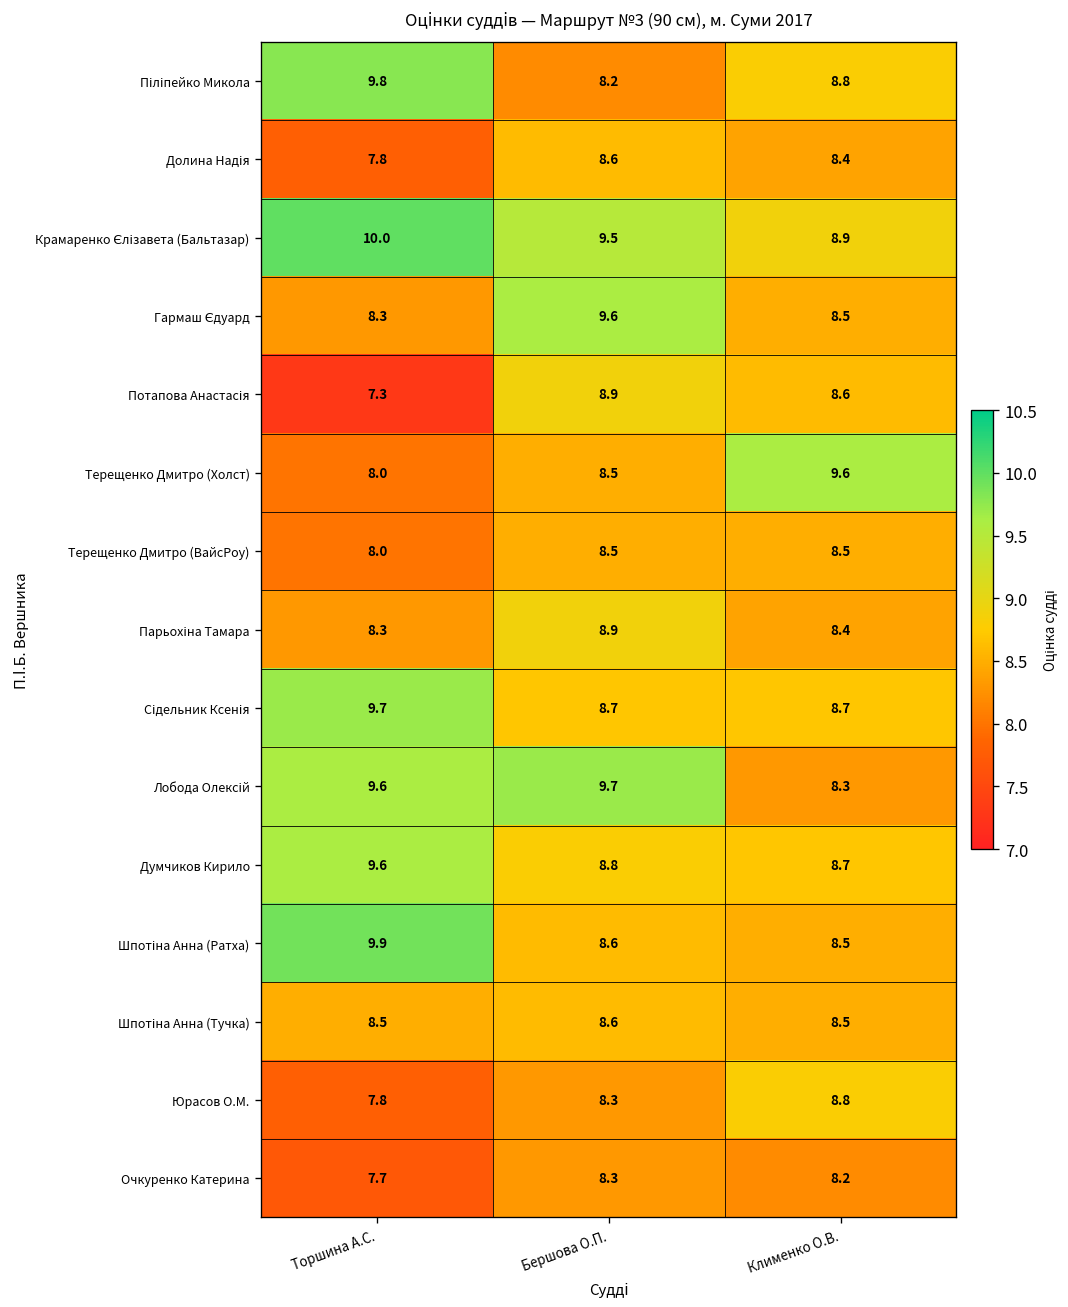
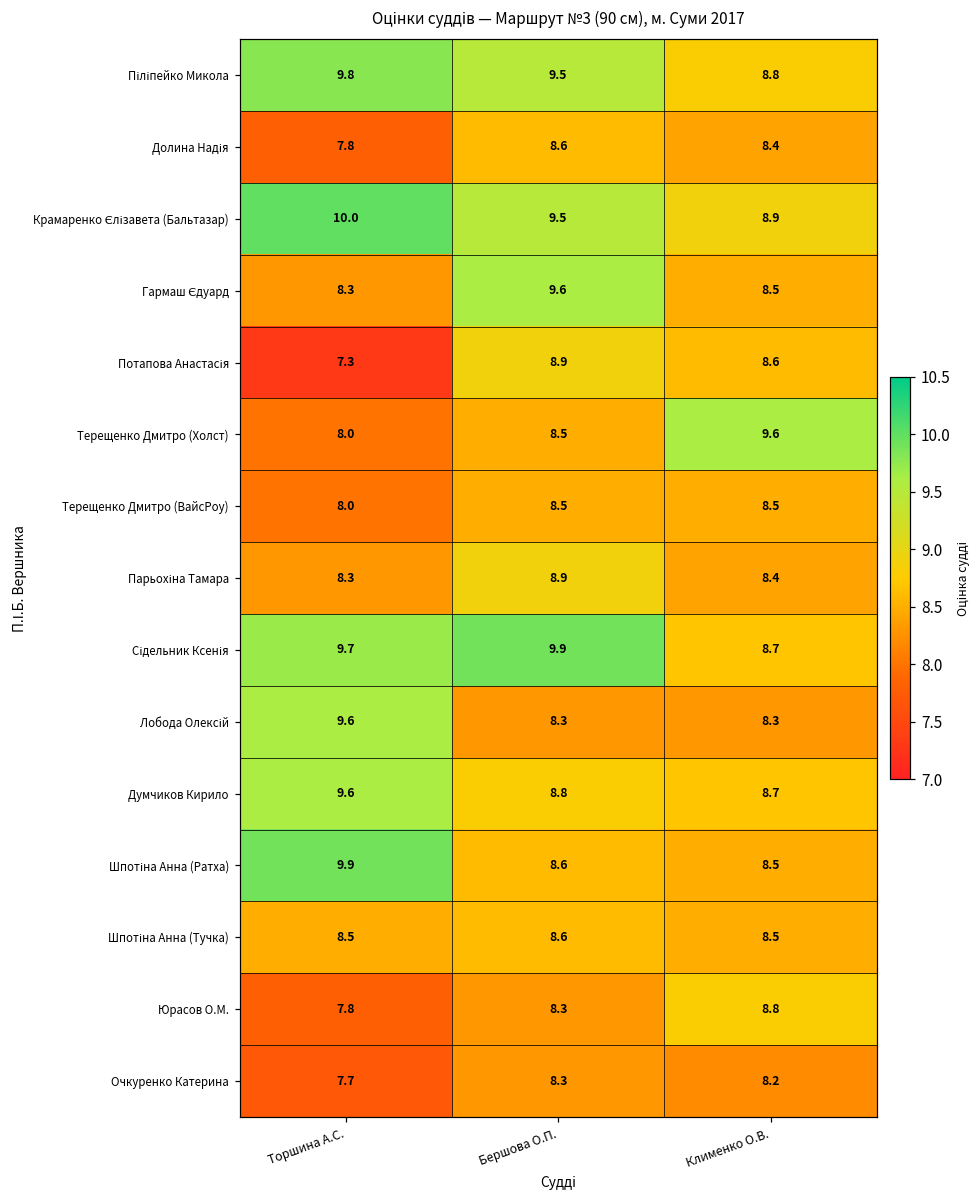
  {
    "Піліпейко Микола": {
      "Торшина А.С.": 9.8,
-     "Бершова О.П.": 8.2,
+     "Бершова О.П.": 9.5,
      "Клименко О.В.": 8.8
    },
    "Долина Надія": {
      "Торшина А.С.": 7.8,
      "Бершова О.П.": 8.6,
      "Клименко О.В.": 8.4
    },
    "Крамаренко Єлізавета (Бальтазар)": {
      "Торшина А.С.": 10.0,
      "Бершова О.П.": 9.5,
      "Клименко О.В.": 8.9
    },
    "Гармаш Єдуард": {
      "Торшина А.С.": 8.3,
      "Бершова О.П.": 9.6,
      "Клименко О.В.": 8.5
    },
    "Потапова Анастасія": {
      "Торшина А.С.": 7.3,
      "Бершова О.П.": 8.9,
      "Клименко О.В.": 8.6
    },
    "Терещенко Дмитро (Холст)": {
      "Торшина А.С.": 8.0,
      "Бершова О.П.": 8.5,
      "Клименко О.В.": 9.6
    },
    "Терещенко Дмитро (ВайсРоу)": {
      "Торшина А.С.": 8.0,
      "Бершова О.П.": 8.5,
      "Клименко О.В.": 8.5
    },
    "Парьохіна Тамара": {
      "Торшина А.С.": 8.3,
      "Бершова О.П.": 8.9,
      "Клименко О.В.": 8.4
    },
    "Сідельник Ксенія": {
      "Торшина А.С.": 9.7,
-     "Бершова О.П.": 8.7,
+     "Бершова О.П.": 9.9,
      "Клименко О.В.": 8.7
    },
    "Лобода Олексій": {
      "Торшина А.С.": 9.6,
-     "Бершова О.П.": 9.7,
+     "Бершова О.П.": 8.3,
      "Клименко О.В.": 8.3
    },
    "Думчиков Кирило": {
      "Торшина А.С.": 9.6,
      "Бершова О.П.": 8.8,
      "Клименко О.В.": 8.7
    },
    "Шпотіна Анна (Ратха)": {
      "Торшина А.С.": 9.9,
      "Бершова О.П.": 8.6,
      "Клименко О.В.": 8.5
    },
    "Шпотіна Анна (Тучка)": {
      "Торшина А.С.": 8.5,
      "Бершова О.П.": 8.6,
      "Клименко О.В.": 8.5
    },
    "Юрасов О.М.": {
      "Торшина А.С.": 7.8,
      "Бершова О.П.": 8.3,
      "Клименко О.В.": 8.8
    },
    "Очкуренко Катерина": {
      "Торшина А.С.": 7.7,
      "Бершова О.П.": 8.3,
      "Клименко О.В.": 8.2
    }
  }
